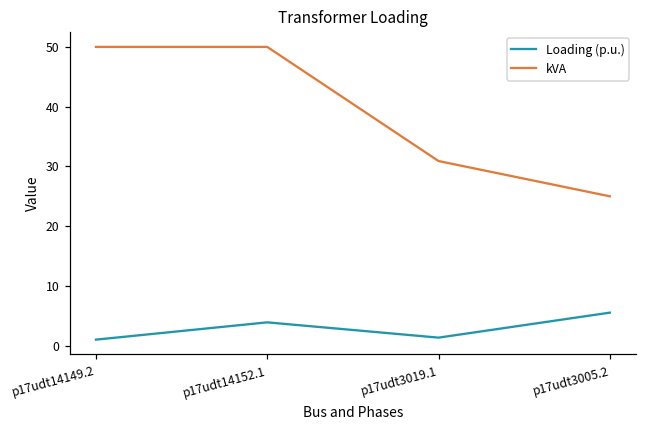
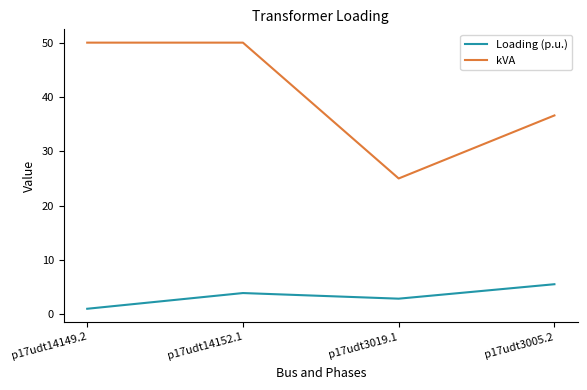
  {
    "Loading (p.u.)": {
      "p17udt14149.2": 1,
      "p17udt14152.1": 4,
-     "p17udt3019.1": 1,
+     "p17udt3019.1": 3,
      "p17udt3005.2": 6
    },
    "kVA": {
      "p17udt14149.2": 50,
      "p17udt14152.1": 50,
-     "p17udt3019.1": 31,
-     "p17udt3005.2": 25
+     "p17udt3019.1": 25,
+     "p17udt3005.2": 37
    }
  }
